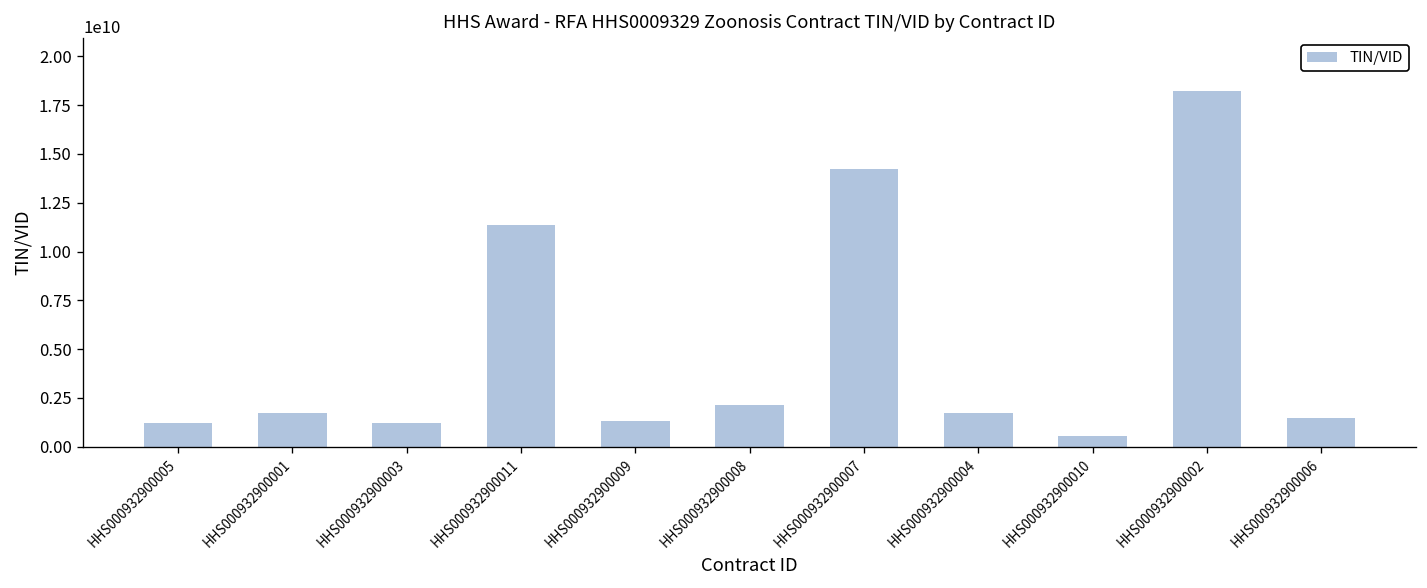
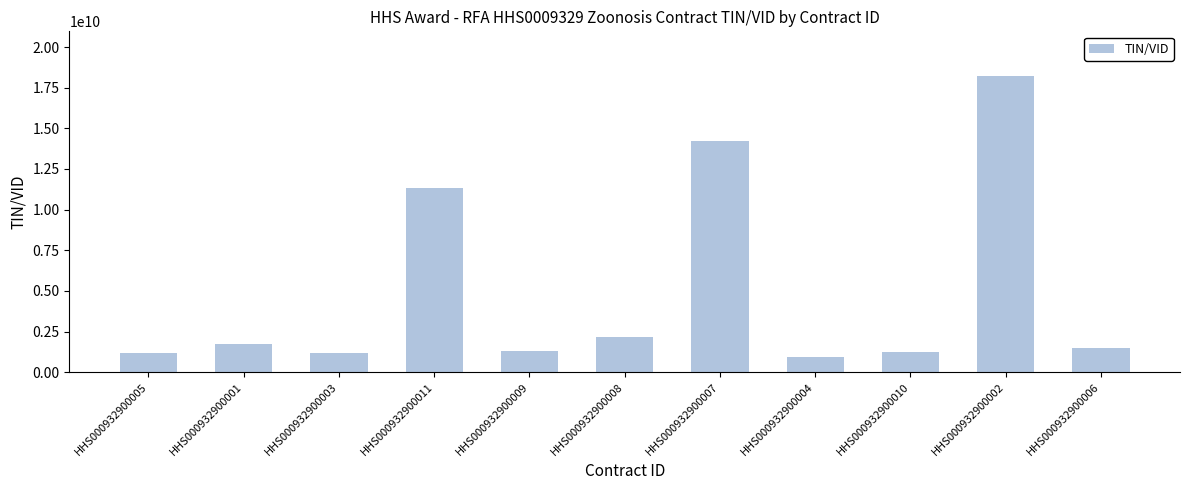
  {
    "HHS000932900005": 1200000000,
    "HHS000932900001": 1700000000,
    "HHS000932900003": 1200000000,
    "HHS000932900011": 11300000000,
    "HHS000932900009": 1300000000,
    "HHS000932900008": 2100000000,
    "HHS000932900007": 14200000000,
-   "HHS000932900004": 1700000000,
-   "HHS000932900010": 500000000,
+   "HHS000932900004": 900000000,
+   "HHS000932900010": 1200000000,
    "HHS000932900002": 18200000000,
    "HHS000932900006": 1500000000
  }
